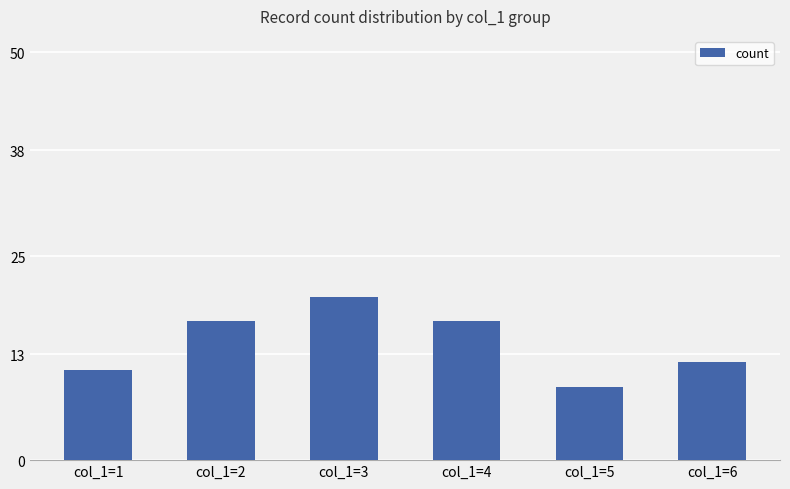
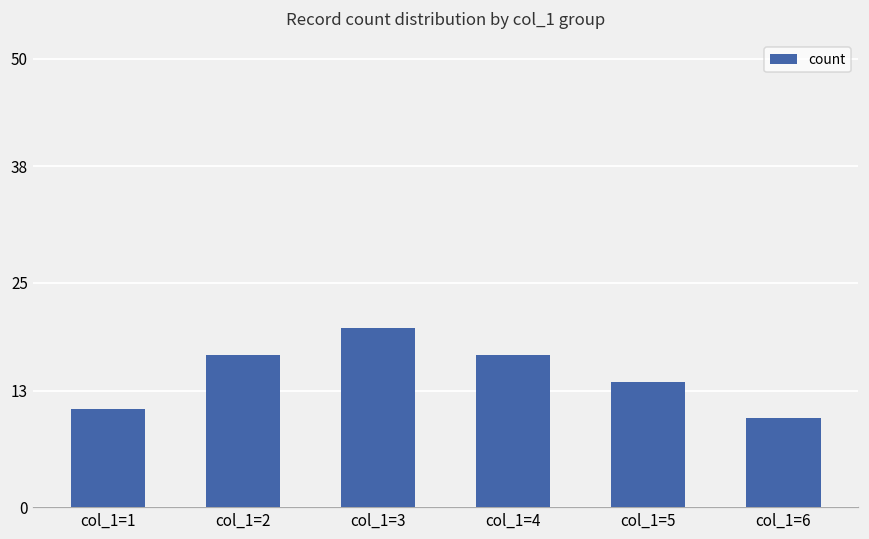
  {
    "col_1=1": 11,
    "col_1=2": 17,
    "col_1=3": 20,
    "col_1=4": 17,
-   "col_1=5": 9,
-   "col_1=6": 12
+   "col_1=5": 14,
+   "col_1=6": 10
  }
